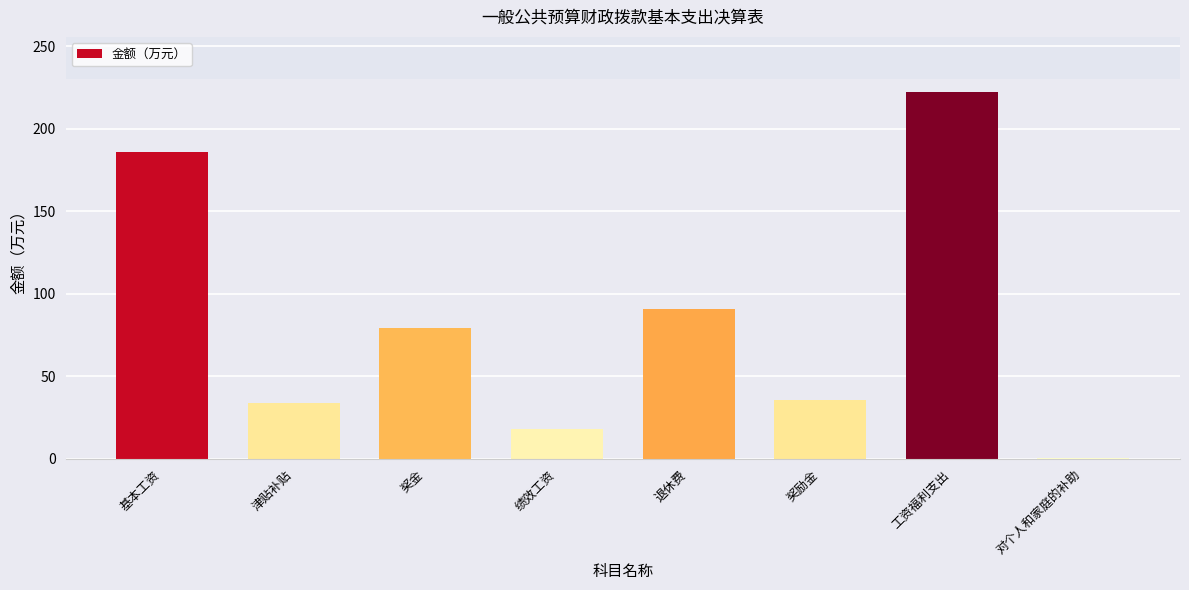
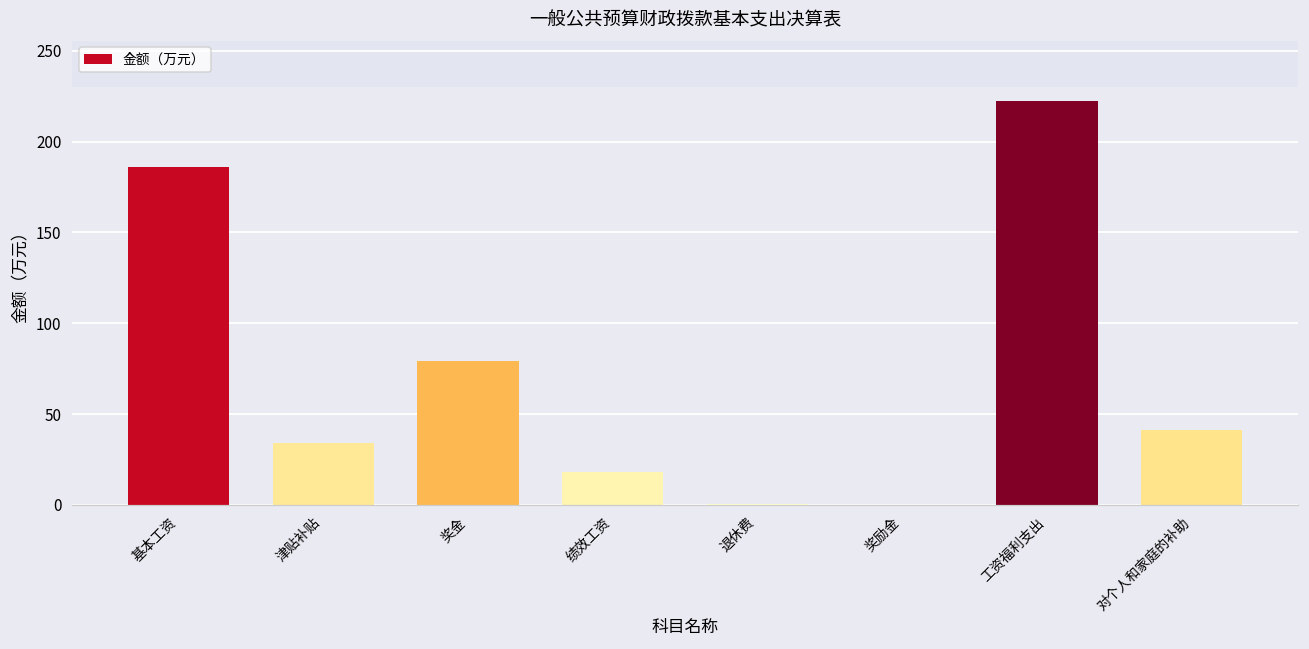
  {
    "基本工资": 186,
    "津贴补贴": 34,
    "奖金": 79,
    "绩效工资": 18,
-   "退休费": 91,
-   "奖励金": 36,
+   "退休费": 1,
+   "奖励金": 0,
    "工资福利支出": 222,
-   "对个人和家庭的补助": 1
+   "对个人和家庭的补助": 41
  }
